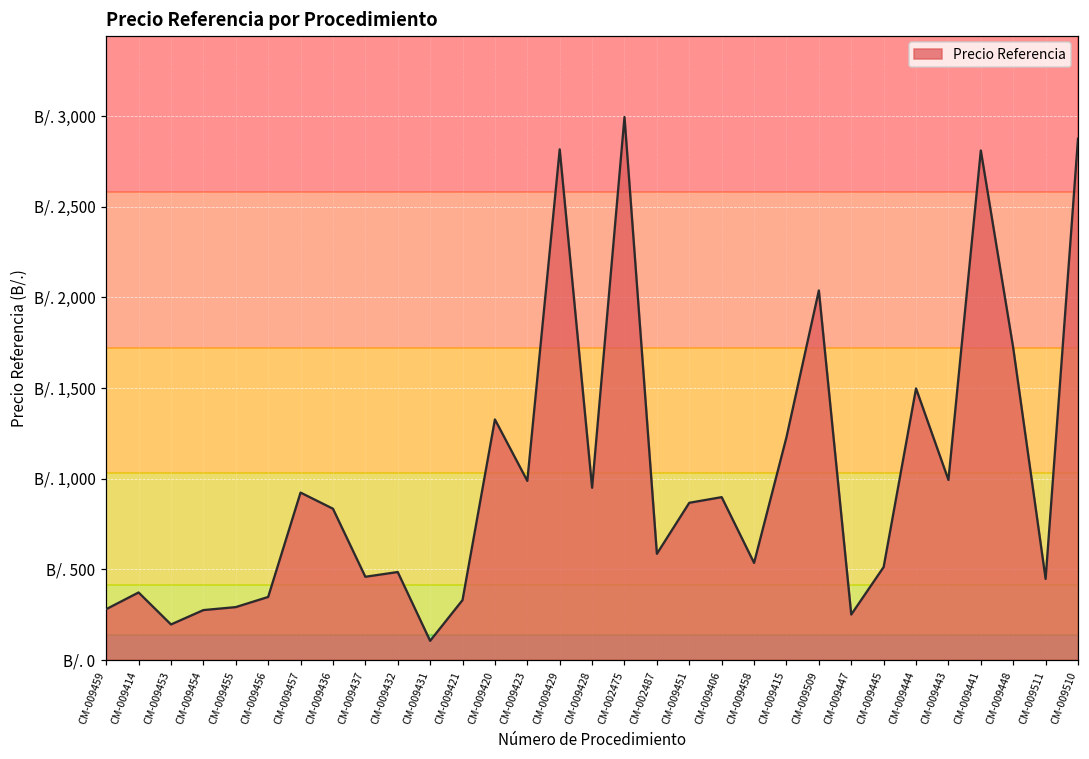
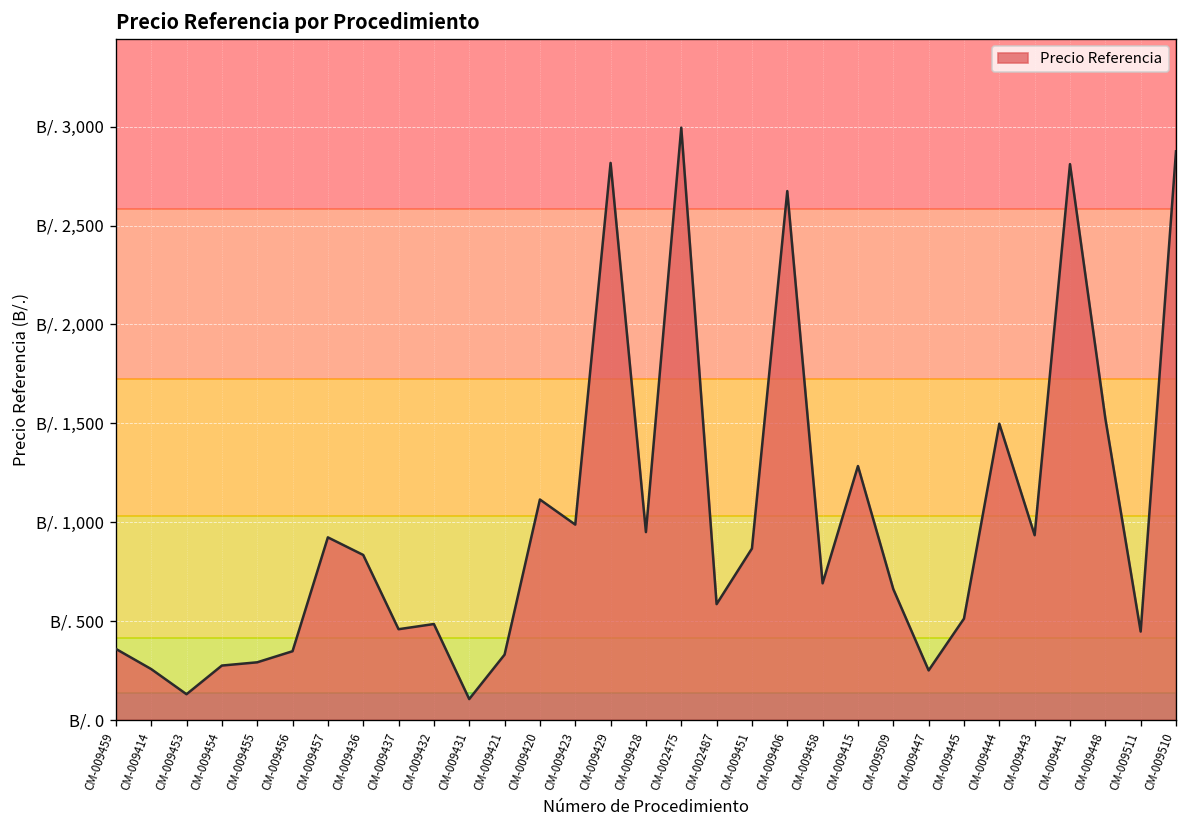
  {
-   "CM-009459": "B/. 280",
-   "CM-009414": "B/. 370",
-   "CM-009453": "B/. 200",
+   "CM-009459": "B/. 360",
+   "CM-009414": "B/. 260",
+   "CM-009453": "B/. 130",
    "CM-009454": "B/. 270",
    "CM-009455": "B/. 290",
    "CM-009456": "B/. 350",
    "CM-009457": "B/. 920",
    "CM-009436": "B/. 830",
    "CM-009437": "B/. 460",
    "CM-009432": "B/. 480",
    "CM-009431": "B/. 100",
    "CM-009421": "B/. 330",
-   "CM-009420": "B/. 1,330",
+   "CM-009420": "B/. 1,110",
    "CM-009423": "B/. 990",
    "CM-009429": "B/. 2,820",
    "CM-009428": "B/. 950",
    "CM-002475": "B/. 3,000",
    "CM-002487": "B/. 590",
    "CM-009451": "B/. 870",
-   "CM-009406": "B/. 900",
-   "CM-009458": "B/. 540",
-   "CM-009415": "B/. 1,230",
-   "CM-009509": "B/. 2,040",
+   "CM-009406": "B/. 2,680",
+   "CM-009458": "B/. 690",
+   "CM-009415": "B/. 1,280",
+   "CM-009509": "B/. 660",
    "CM-009447": "B/. 250",
    "CM-009445": "B/. 510",
    "CM-009444": "B/. 1,500",
-   "CM-009443": "B/. 990",
+   "CM-009443": "B/. 930",
    "CM-009441": "B/. 2,810",
-   "CM-009448": "B/. 1,720",
+   "CM-009448": "B/. 1,520",
    "CM-009511": "B/. 450",
    "CM-009510": "B/. 2,880"
  }
